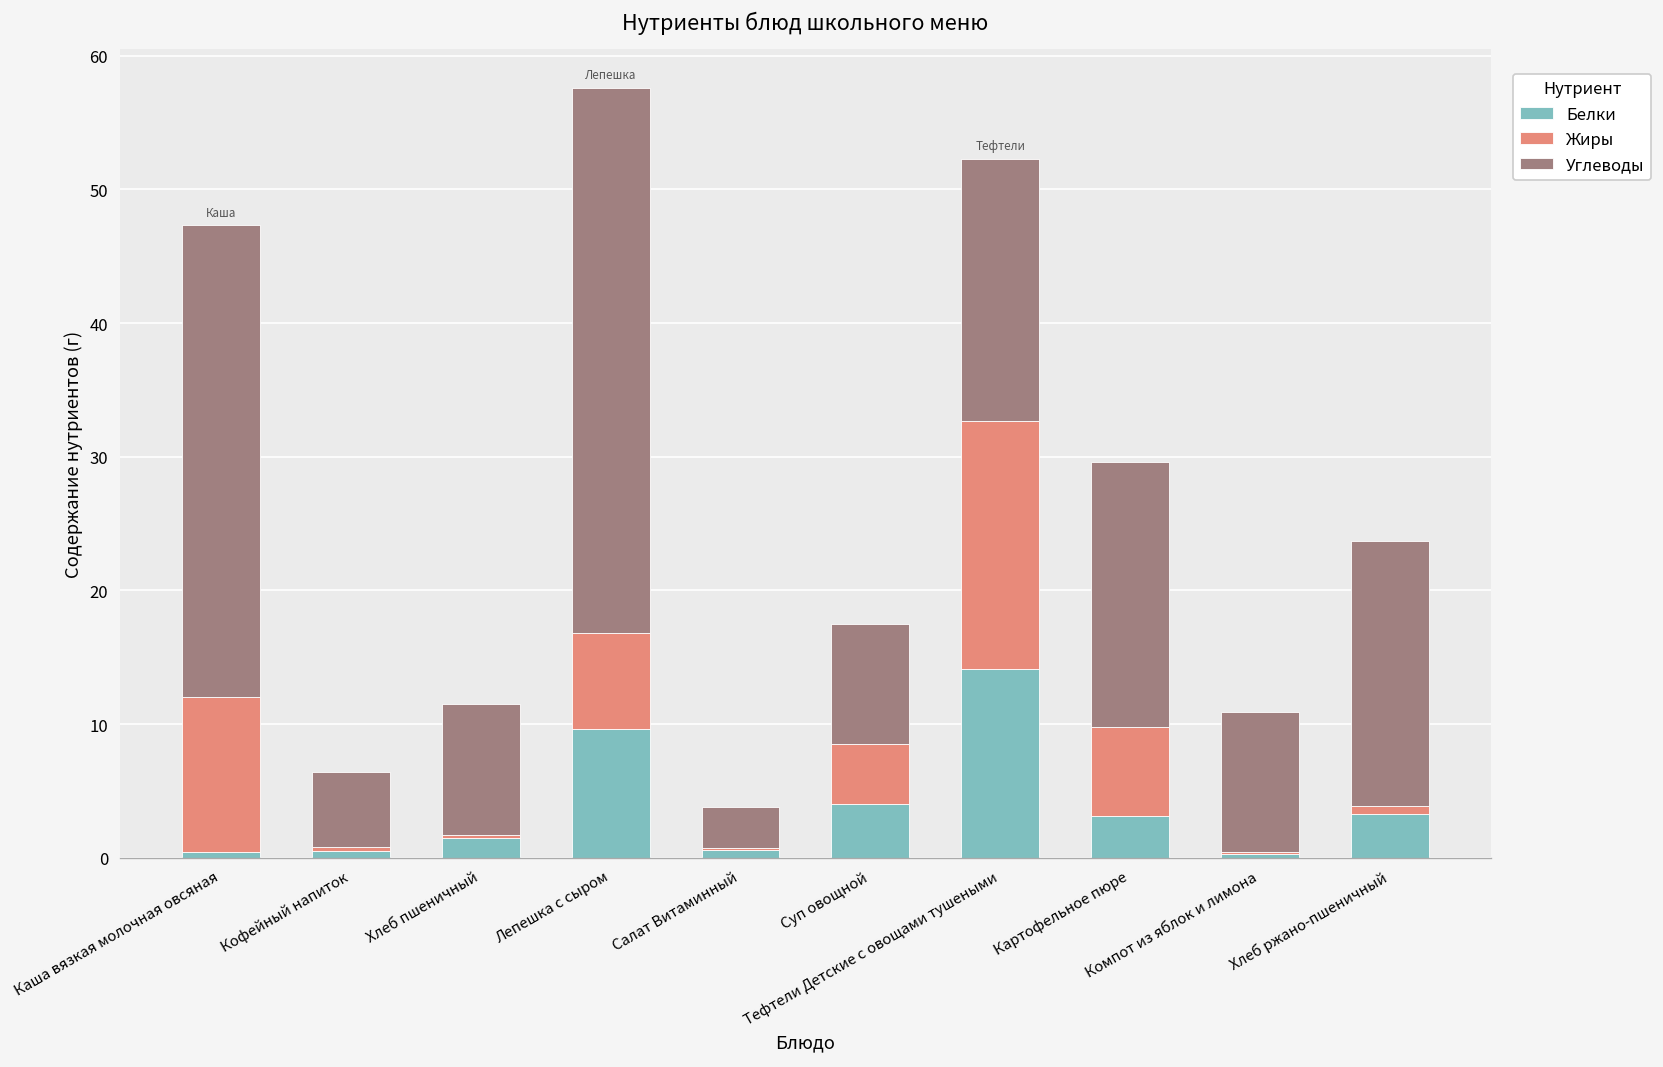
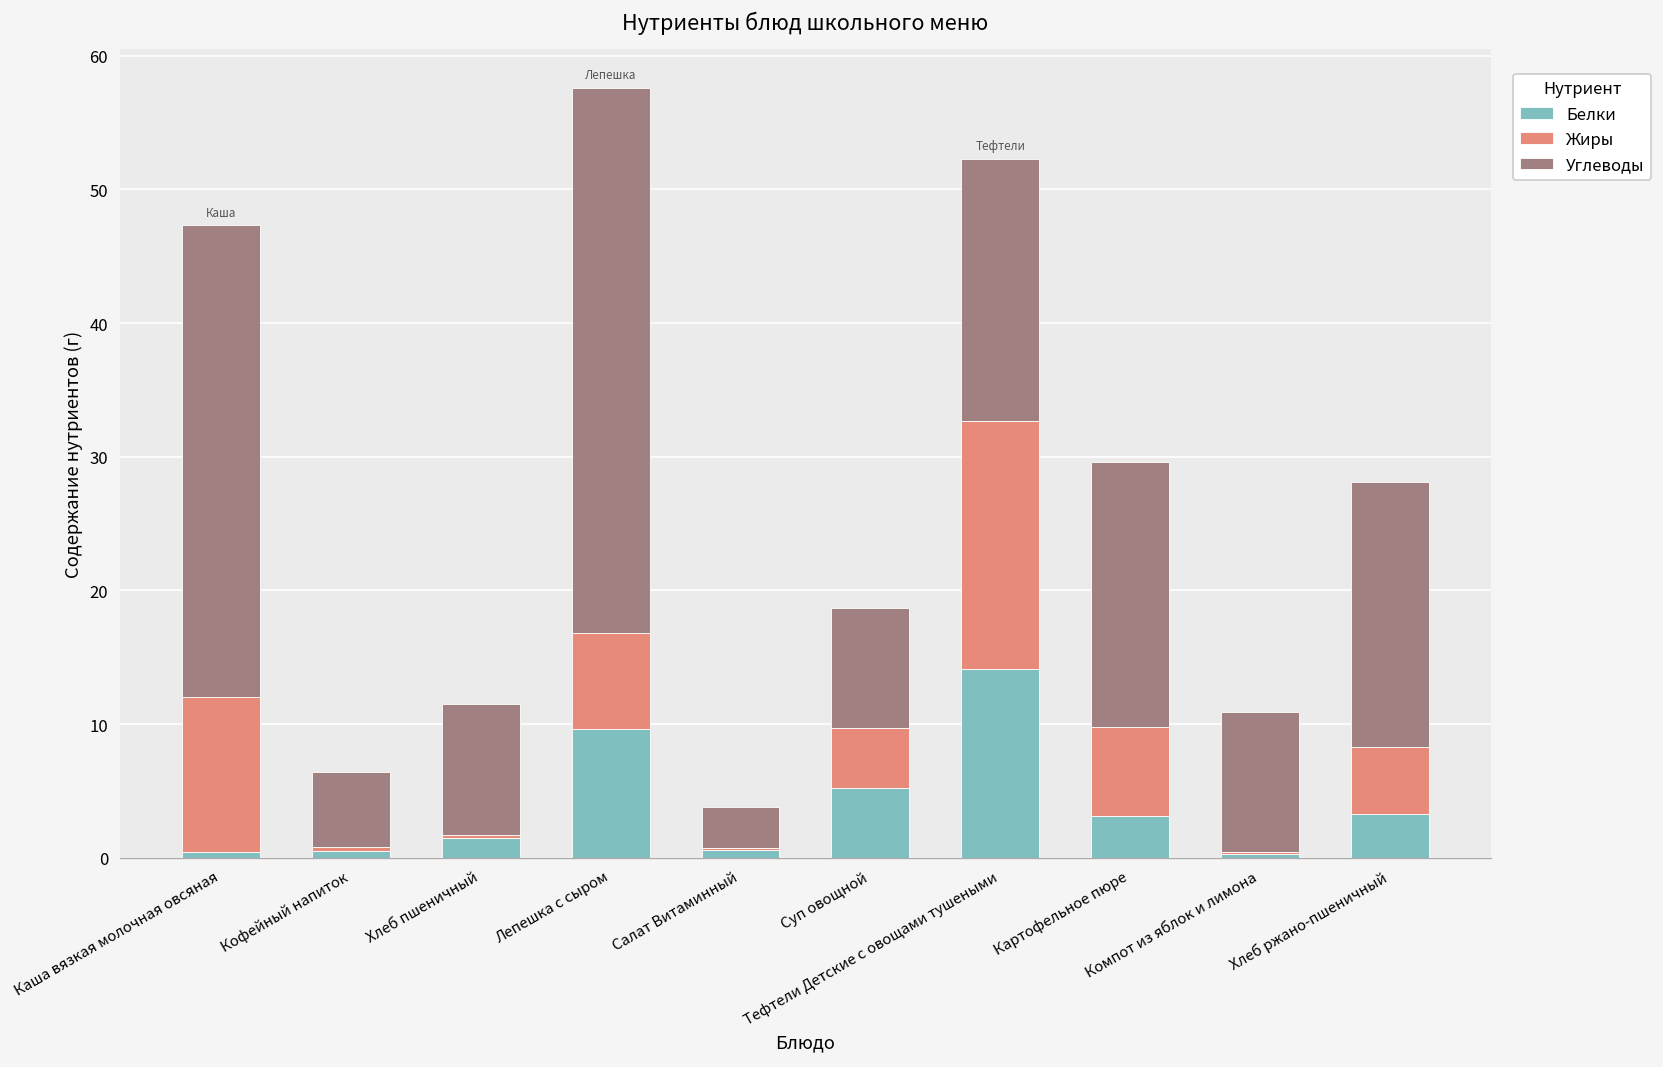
  {
    "Белки": {
      "Каша вязкая молочная овсяная": 0.4,
      "Кофейный напиток": 0.5,
      "Хлеб пшеничный": 1.5,
      "Лепешка с сыром": 9.6,
      "Салат Витаминный": 0.6,
-     "Суп овощной": 4.0,
+     "Суп овощной": 5.2,
      "Тефтели Детские с овощами тушеными": 14.1,
      "Картофельное пюре": 3.1,
      "Компот из яблок и лимона": 0.3,
      "Хлеб ржано-пшеничный": 3.3
    },
    "Жиры": {
      "Каша вязкая молочная овсяная": 11.6,
      "Кофейный напиток": 0.3,
      "Лепешка с сыром": 7.2,
      "Суп овощной": 4.5,
      "Тефтели Детские с овощами тушеными": 18.6,
      "Картофельное пюре": 6.7,
-     "Хлеб ржано-пшеничный": 0.6
+     "Хлеб ржано-пшеничный": 5.0
    },
    "Углеводы": {
      "Каша вязкая молочная овсяная": 35.3,
      "Кофейный напиток": 5.6,
      "Хлеб пшеничный": 9.8,
      "Лепешка с сыром": 40.8,
      "Салат Витаминный": 3.1,
      "Суп овощной": 9.0,
      "Тефтели Детские с овощами тушеными": 19.6,
      "Картофельное пюре": 19.8,
      "Компот из яблок и лимона": 10.5,
      "Хлеб ржано-пшеничный": 19.8
    }
  }
